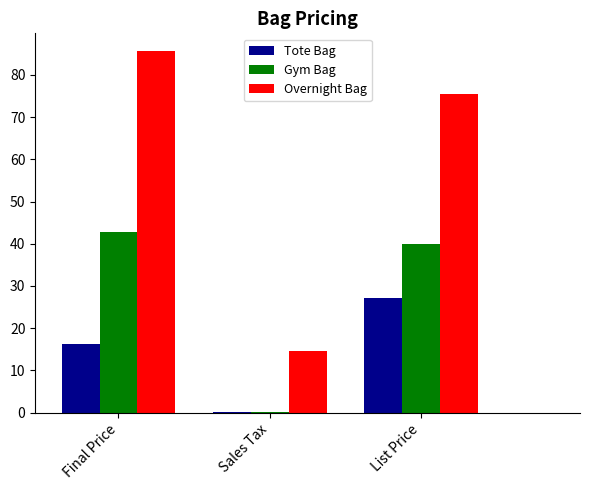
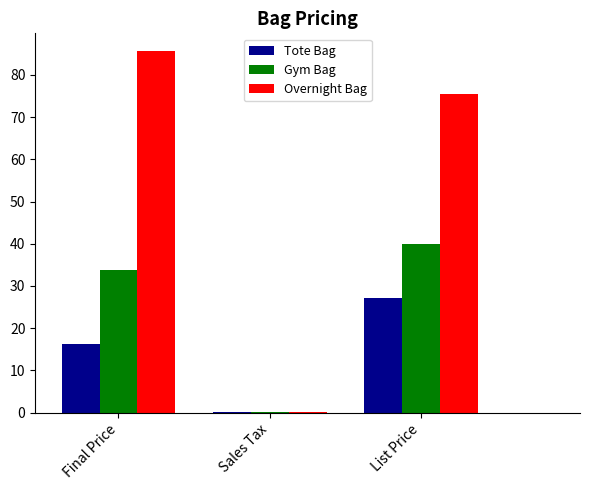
  {
    "Tote Bag": {
      "Final Price": 16,
      "List Price": 27
    },
    "Gym Bag": {
-     "Final Price": 43,
+     "Final Price": 34,
      "List Price": 40
    },
    "Overnight Bag": {
      "Final Price": 86,
-     "Sales Tax": 15,
+     "Sales Tax": 0,
      "List Price": 76
    }
  }
